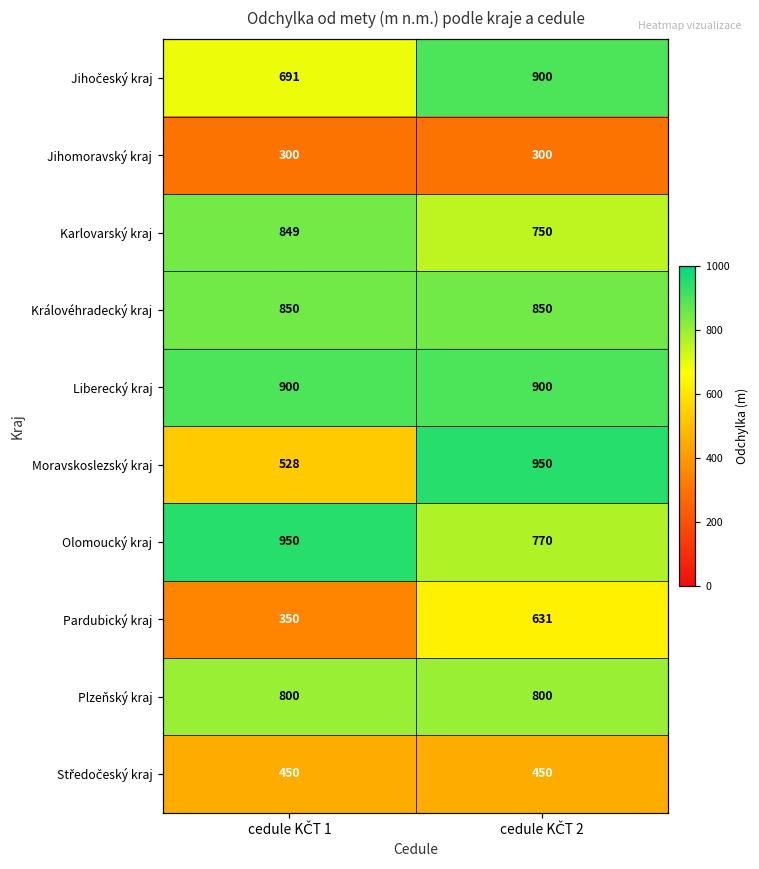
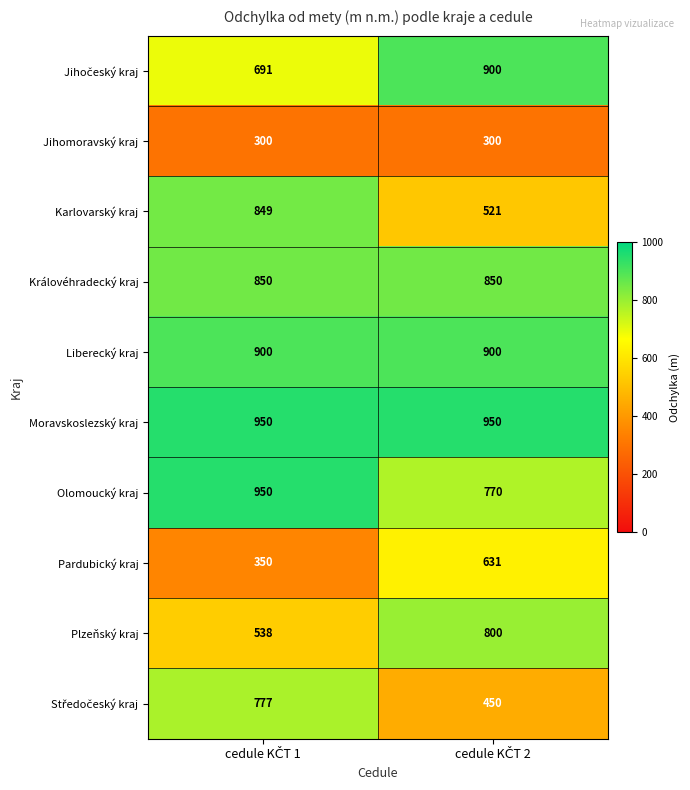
  {
    "Jihočeský kraj": {
      "cedule KČT 1": 691,
      "cedule KČT 2": 900
    },
    "Jihomoravský kraj": {
      "cedule KČT 1": 300,
      "cedule KČT 2": 300
    },
    "Karlovarský kraj": {
      "cedule KČT 1": 849,
-     "cedule KČT 2": 750
+     "cedule KČT 2": 521
    },
    "Královéhradecký kraj": {
      "cedule KČT 1": 850,
      "cedule KČT 2": 850
    },
    "Liberecký kraj": {
      "cedule KČT 1": 900,
      "cedule KČT 2": 900
    },
    "Moravskoslezský kraj": {
-     "cedule KČT 1": 528,
+     "cedule KČT 1": 950,
      "cedule KČT 2": 950
    },
    "Olomoucký kraj": {
      "cedule KČT 1": 950,
      "cedule KČT 2": 770
    },
    "Pardubický kraj": {
      "cedule KČT 1": 350,
      "cedule KČT 2": 631
    },
    "Plzeňský kraj": {
-     "cedule KČT 1": 800,
+     "cedule KČT 1": 538,
      "cedule KČT 2": 800
    },
    "Středočeský kraj": {
-     "cedule KČT 1": 450,
+     "cedule KČT 1": 777,
      "cedule KČT 2": 450
    }
  }
